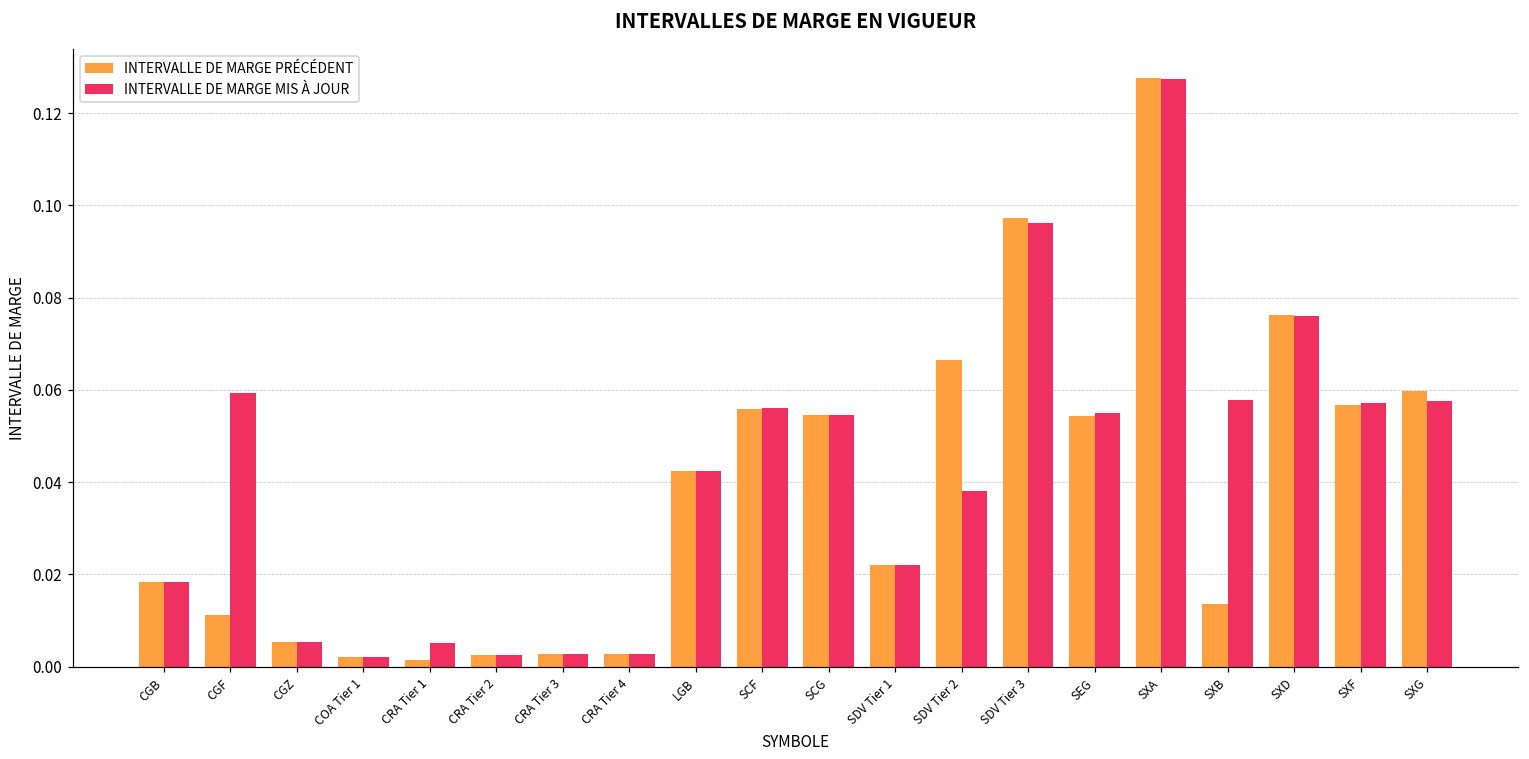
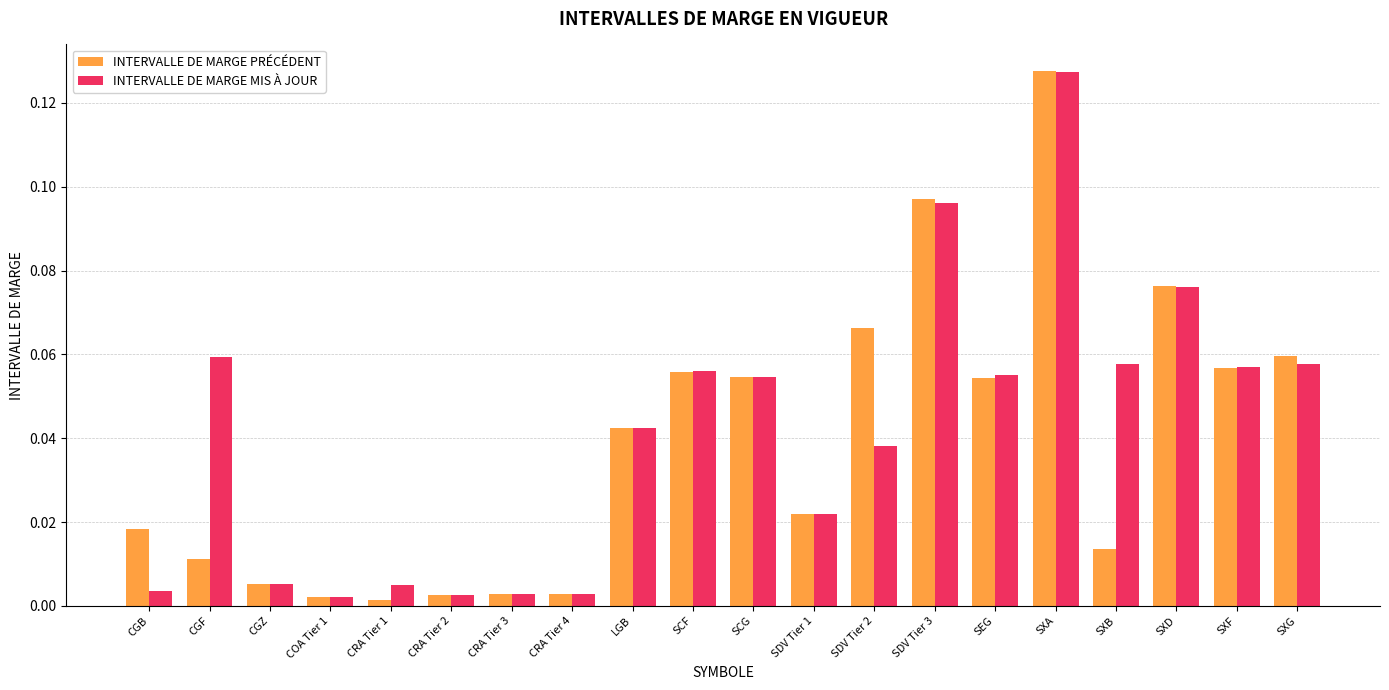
  {
    "INTERVALLE DE MARGE PRÉCÉDENT": {
      "CGB": 0.018,
      "CGF": 0.011,
      "CGZ": 0.005,
      "COA Tier 1": 0.002,
      "CRA Tier 1": 0.001,
      "CRA Tier 2": 0.003,
      "CRA Tier 3": 0.003,
      "CRA Tier 4": 0.003,
      "LGB": 0.043,
      "SCF": 0.056,
      "SCG": 0.055,
      "SDV Tier 1": 0.022,
      "SDV Tier 2": 0.066,
      "SDV Tier 3": 0.097,
      "SEG": 0.054,
      "SXA": 0.128,
      "SXB": 0.014,
      "SXD": 0.076,
      "SXF": 0.057,
      "SXG": 0.060
    },
    "INTERVALLE DE MARGE MIS À JOUR": {
-     "CGB": 0.018,
+     "CGB": 0.003,
      "CGF": 0.059,
      "CGZ": 0.005,
      "COA Tier 1": 0.002,
      "CRA Tier 1": 0.005,
      "CRA Tier 2": 0.003,
      "CRA Tier 3": 0.003,
      "CRA Tier 4": 0.003,
      "LGB": 0.042,
      "SCF": 0.056,
      "SCG": 0.055,
      "SDV Tier 1": 0.022,
      "SDV Tier 2": 0.038,
      "SDV Tier 3": 0.096,
      "SEG": 0.055,
      "SXA": 0.127,
      "SXB": 0.058,
      "SXD": 0.076,
      "SXF": 0.057,
      "SXG": 0.058
    }
  }
